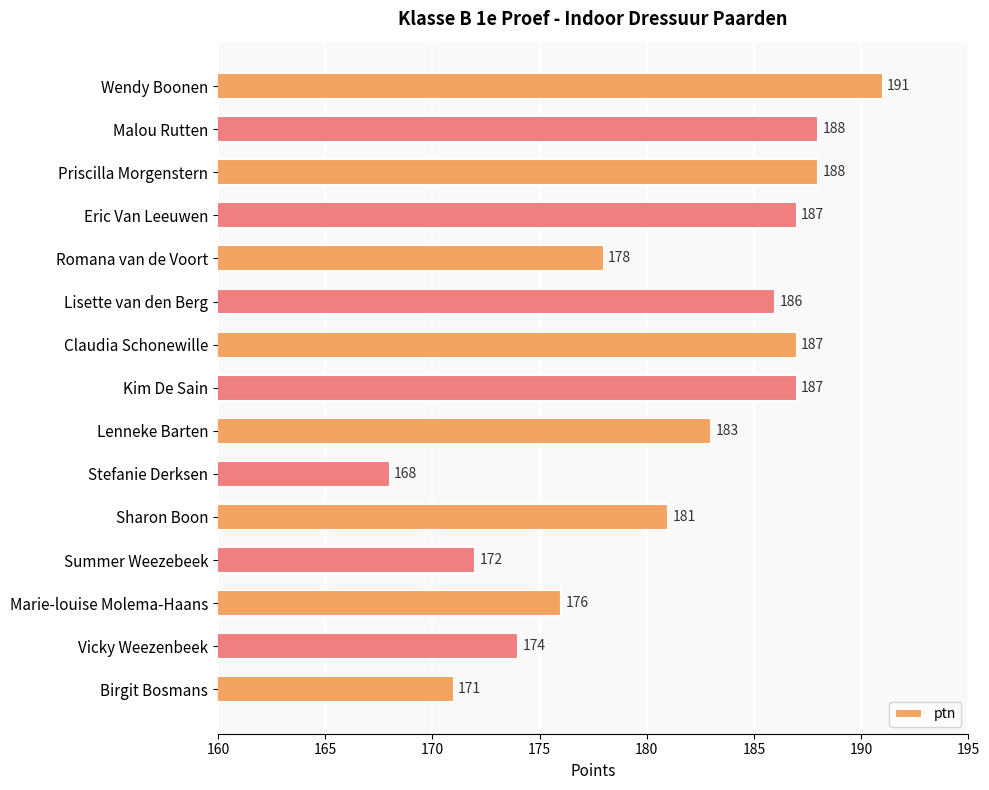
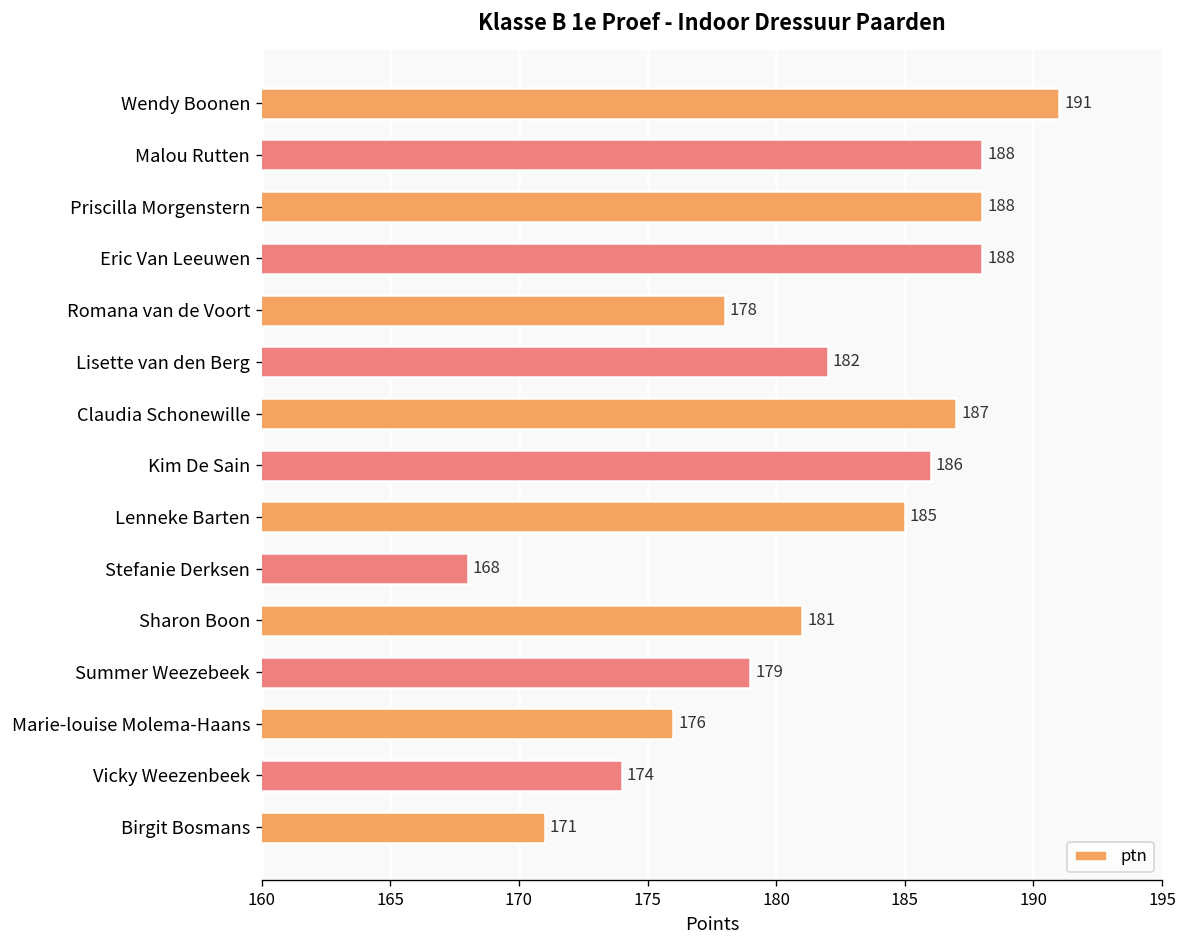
  {
    "Wendy Boonen": 191,
    "Malou Rutten": 188,
    "Priscilla Morgenstern": 188,
-   "Eric Van Leeuwen": 187,
+   "Eric Van Leeuwen": 188,
    "Romana van de Voort": 178,
-   "Lisette van den Berg": 186,
+   "Lisette van den Berg": 182,
    "Claudia Schonewille": 187,
-   "Kim De Sain": 187,
-   "Lenneke Barten": 183,
+   "Kim De Sain": 186,
+   "Lenneke Barten": 185,
    "Stefanie Derksen": 168,
    "Sharon Boon": 181,
-   "Summer Weezebeek": 172,
+   "Summer Weezebeek": 179,
    "Marie-louise Molema-Haans": 176,
    "Vicky Weezenbeek": 174,
    "Birgit Bosmans": 171
  }
